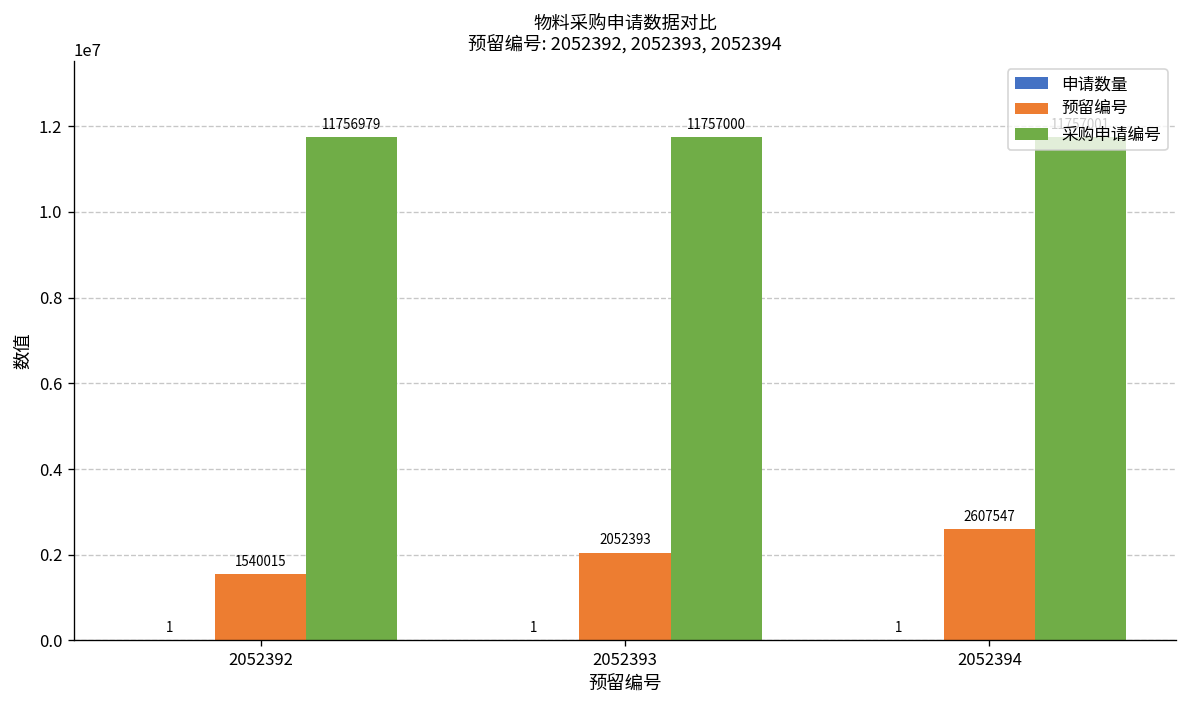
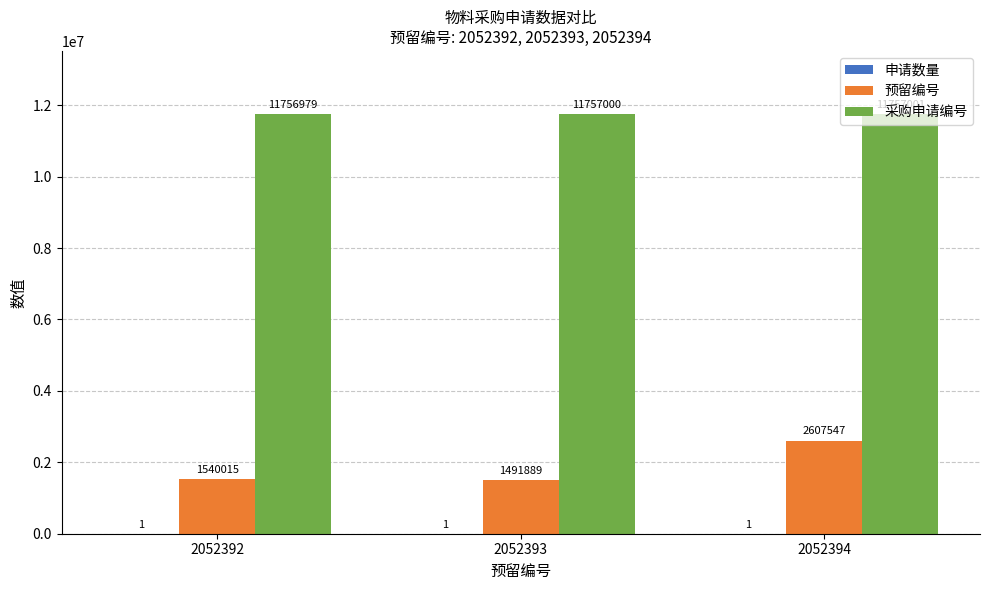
  {
    "申请数量": {
      "2052392": 1,
      "2052393": 1,
      "2052394": 1
    },
    "预留编号": {
      "2052392": 1540015,
-     "2052393": 2052393,
+     "2052393": 1491889,
      "2052394": 2607547
    },
    "采购申请编号": {
      "2052392": 11756979,
      "2052393": 11757000
    }
  }
